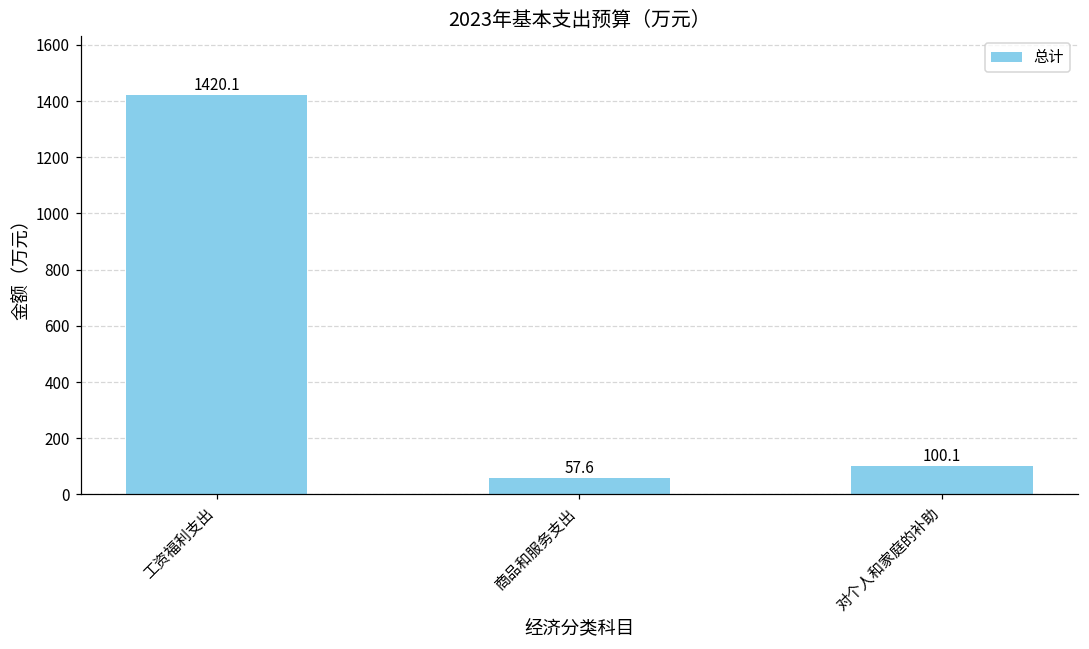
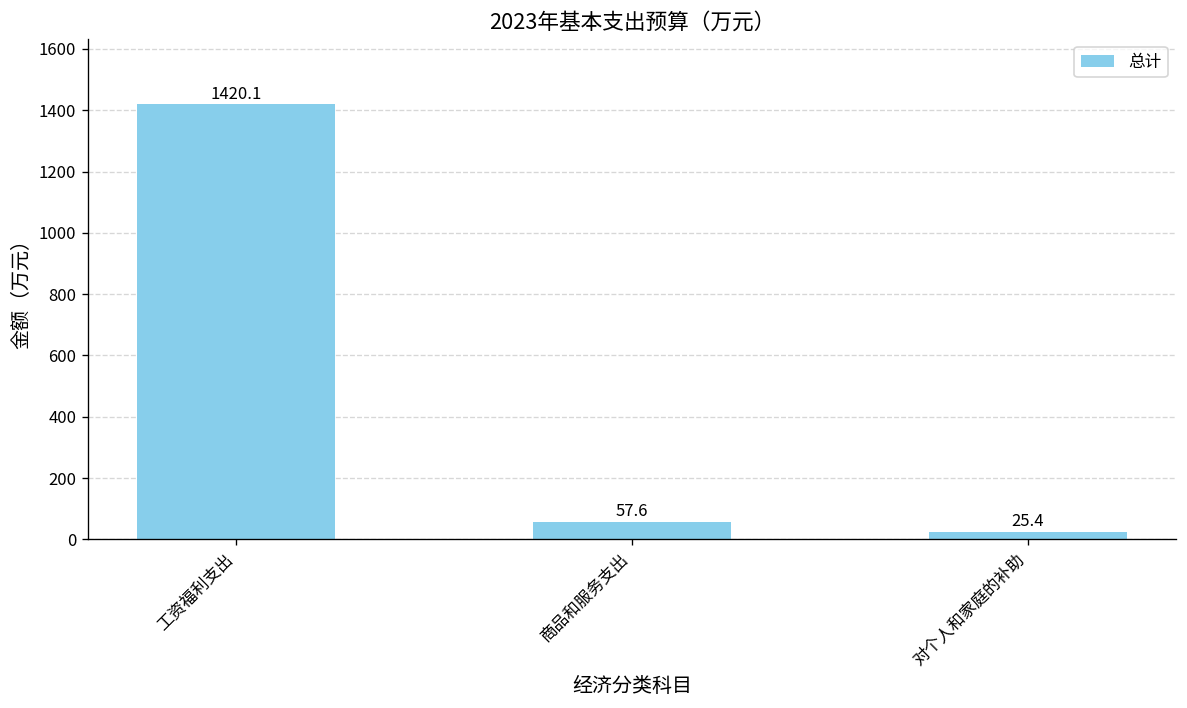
  {
    "工资福利支出": 1420.1,
    "商品和服务支出": 57.6,
-   "对个人和家庭的补助": 100.1
+   "对个人和家庭的补助": 25.4
  }
